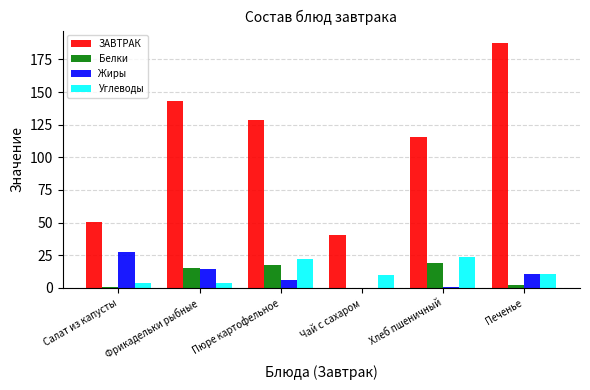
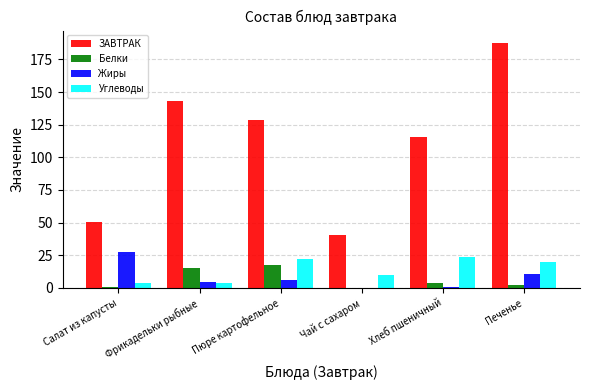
  {
    "ЗАВТРАК": {
      "Салат из капусты": 50,
      "Фрикадельки рыбные": 143,
      "Пюре картофельное": 128,
      "Чай с сахаром": 40,
      "Хлеб пшеничный": 116,
      "Печенье": 188
    },
    "Белки": {
      "Фрикадельки рыбные": 15,
      "Пюре картофельное": 18,
      "Чай с сахаром": 0,
-     "Хлеб пшеничный": 19,
+     "Хлеб пшеничный": 4,
      "Печенье": 2
    },
    "Жиры": {
      "Салат из капусты": 28,
-     "Фрикадельки рыбные": 15,
+     "Фрикадельки рыбные": 4,
      "Пюре картофельное": 6,
      "Чай с сахаром": 0,
      "Печенье": 11
    },
    "Углеводы": {
      "Салат из капусты": 4,
      "Фрикадельки рыбные": 4,
      "Пюре картофельное": 22,
      "Чай с сахаром": 10,
      "Хлеб пшеничный": 24,
-     "Печенье": 11
+     "Печенье": 20
    }
  }
